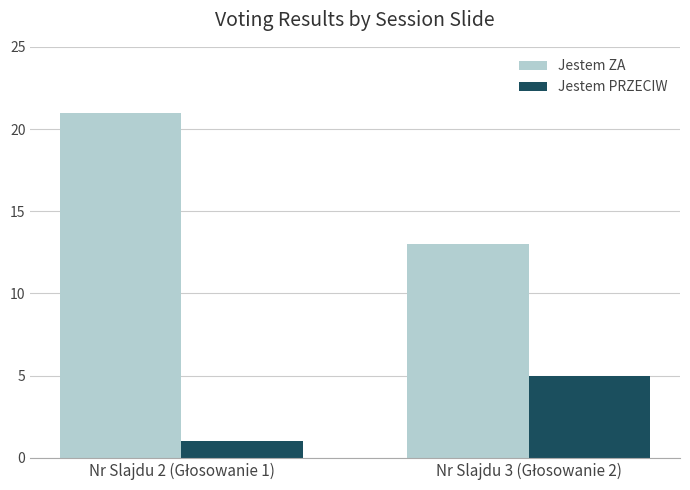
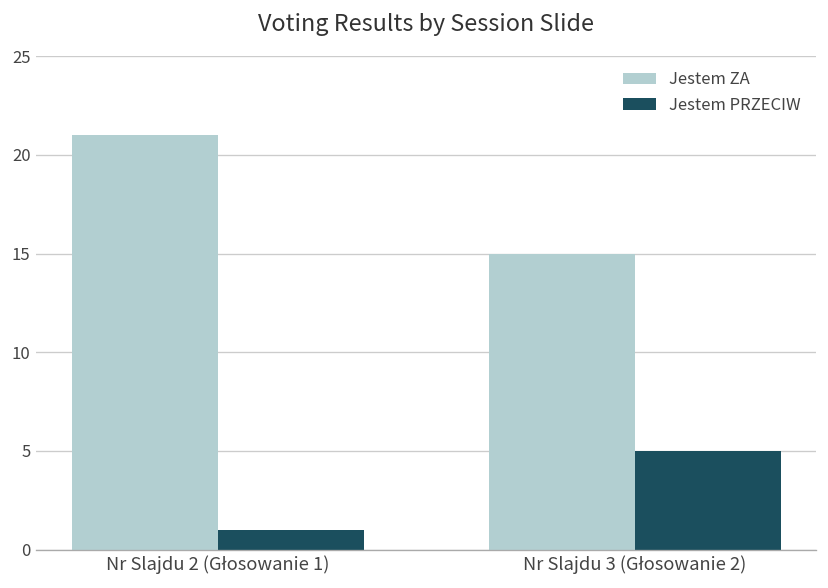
  {
    "Jestem ZA": {
      "Nr Slajdu 2 (Głosowanie 1)": 21,
-     "Nr Slajdu 3 (Głosowanie 2)": 13
+     "Nr Slajdu 3 (Głosowanie 2)": 15
    },
    "Jestem PRZECIW": {
      "Nr Slajdu 2 (Głosowanie 1)": 1,
      "Nr Slajdu 3 (Głosowanie 2)": 5
    }
  }
